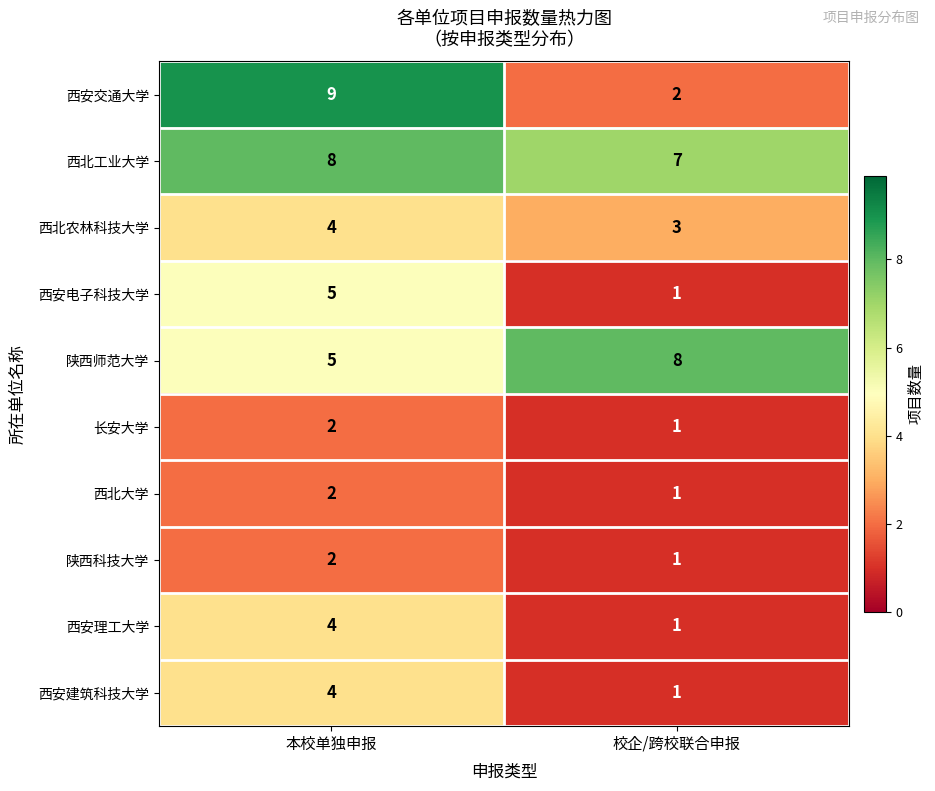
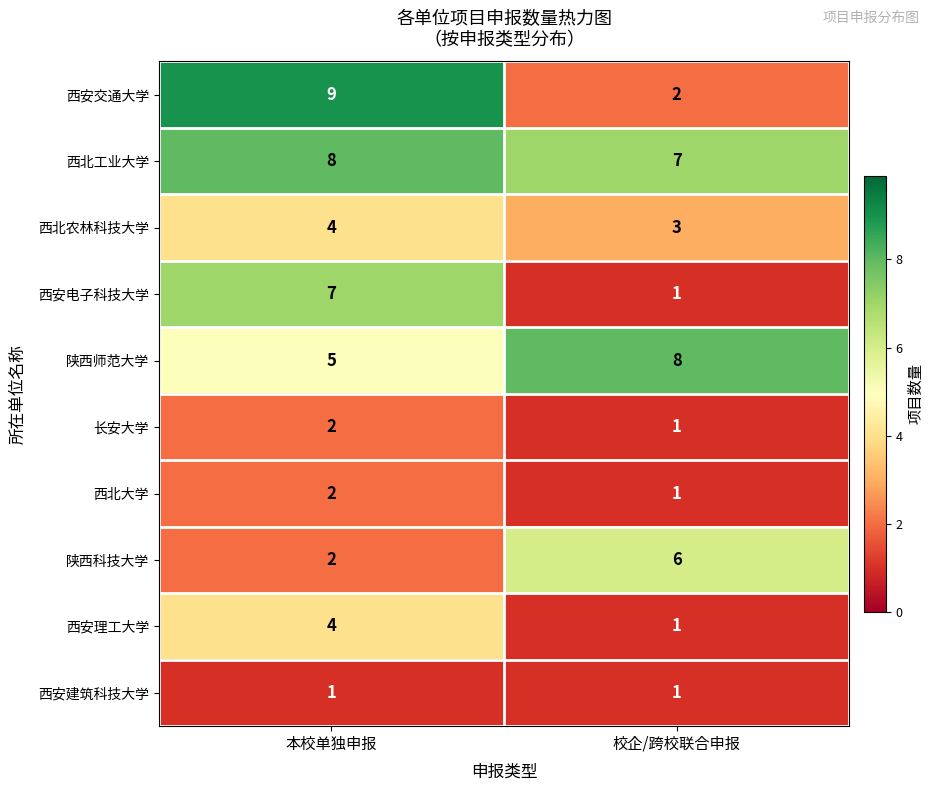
  {
    "西安交通大学": {
      "本校单独申报": 9,
      "校企/跨校联合申报": 2
    },
    "西北工业大学": {
      "本校单独申报": 8,
      "校企/跨校联合申报": 7
    },
    "西北农林科技大学": {
      "本校单独申报": 4,
      "校企/跨校联合申报": 3
    },
    "西安电子科技大学": {
-     "本校单独申报": 5,
+     "本校单独申报": 7,
      "校企/跨校联合申报": 1
    },
    "陕西师范大学": {
      "本校单独申报": 5,
      "校企/跨校联合申报": 8
    },
    "长安大学": {
      "本校单独申报": 2,
      "校企/跨校联合申报": 1
    },
    "西北大学": {
      "本校单独申报": 2,
      "校企/跨校联合申报": 1
    },
    "陕西科技大学": {
      "本校单独申报": 2,
-     "校企/跨校联合申报": 1
+     "校企/跨校联合申报": 6
    },
    "西安理工大学": {
      "本校单独申报": 4,
      "校企/跨校联合申报": 1
    },
    "西安建筑科技大学": {
-     "本校单独申报": 4,
+     "本校单独申报": 1,
      "校企/跨校联合申报": 1
    }
  }
